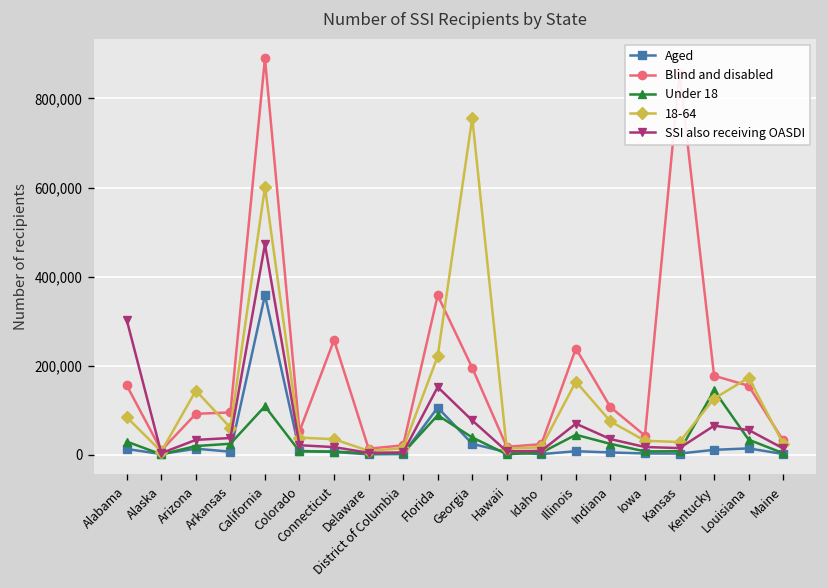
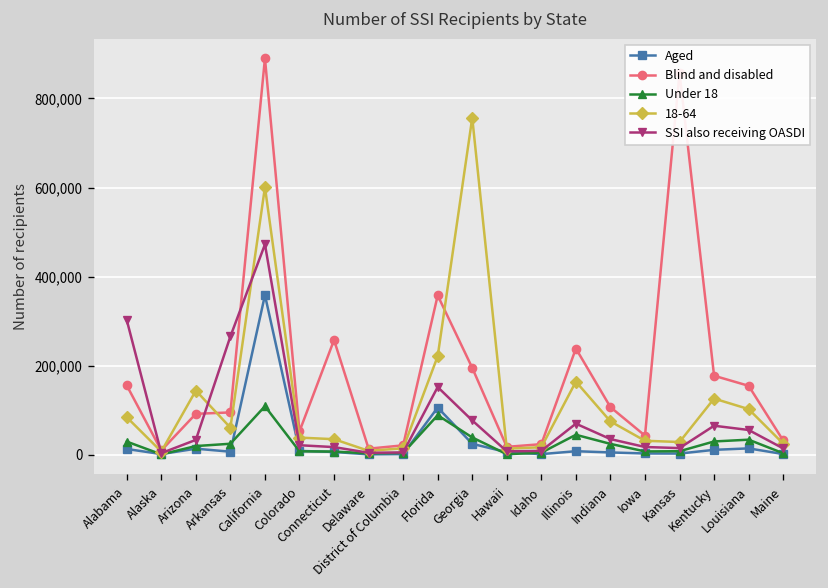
  {
    "Aged": {
      "Alabama": "10,000",
      "Arkansas": "10,000",
      "California": "360,000",
      "Florida": "110,000",
      "Georgia": "20,000",
      "Illinois": "10,000",
      "Indiana": "10,000",
      "Kentucky": "10,000",
      "Louisiana": "10,000"
    },
    "Blind and disabled": {
      "Alabama": "160,000",
      "Arizona": "90,000",
      "Arkansas": "100,000",
      "California": "890,000",
      "Colorado": "50,000",
      "Connecticut": "260,000",
      "Florida": "360,000",
      "Georgia": "200,000",
      "Idaho": "20,000",
      "Illinois": "240,000",
      "Indiana": "110,000",
      "Iowa": "40,000",
      "Kentucky": "180,000",
      "Louisiana": "160,000",
      "Maine": "30,000"
    },
    "Under 18": {
      "Alabama": "30,000",
      "Arkansas": "30,000",
      "California": "110,000",
      "Florida": "90,000",
      "Georgia": "40,000",
      "Illinois": "50,000",
      "Indiana": "20,000",
-     "Kentucky": "140,000",
+     "Kentucky": "30,000",
      "Louisiana": "30,000"
    },
    "18-64": {
      "Alabama": "80,000",
      "Arizona": "140,000",
      "Arkansas": "60,000",
      "California": "600,000",
      "Colorado": "40,000",
      "Connecticut": "40,000",
      "Florida": "220,000",
      "Georgia": "760,000",
      "Idaho": "20,000",
      "Illinois": "160,000",
      "Indiana": "80,000",
      "Iowa": "30,000",
      "Kansas": "30,000",
      "Kentucky": "130,000",
-     "Louisiana": "170,000",
+     "Louisiana": "100,000",
      "Maine": "30,000"
    },
    "SSI also receiving OASDI": {
      "Alabama": "300,000",
      "Arizona": "30,000",
-     "Arkansas": "40,000",
+     "Arkansas": "270,000",
      "California": "470,000",
      "Colorado": "20,000",
      "Connecticut": "20,000",
      "Florida": "150,000",
      "Georgia": "80,000",
      "Illinois": "70,000",
      "Indiana": "40,000",
      "Iowa": "20,000",
      "Kansas": "20,000",
      "Kentucky": "70,000",
      "Louisiana": "60,000",
      "Maine": "10,000"
    }
  }
